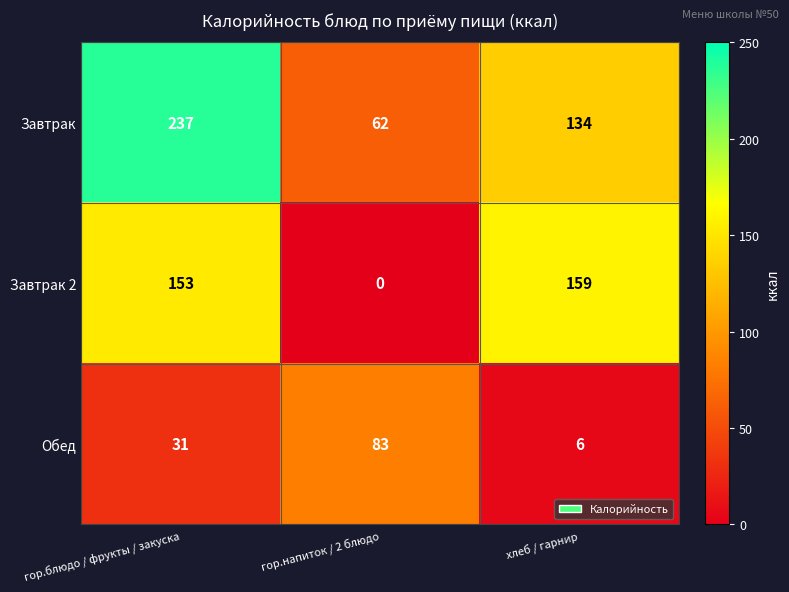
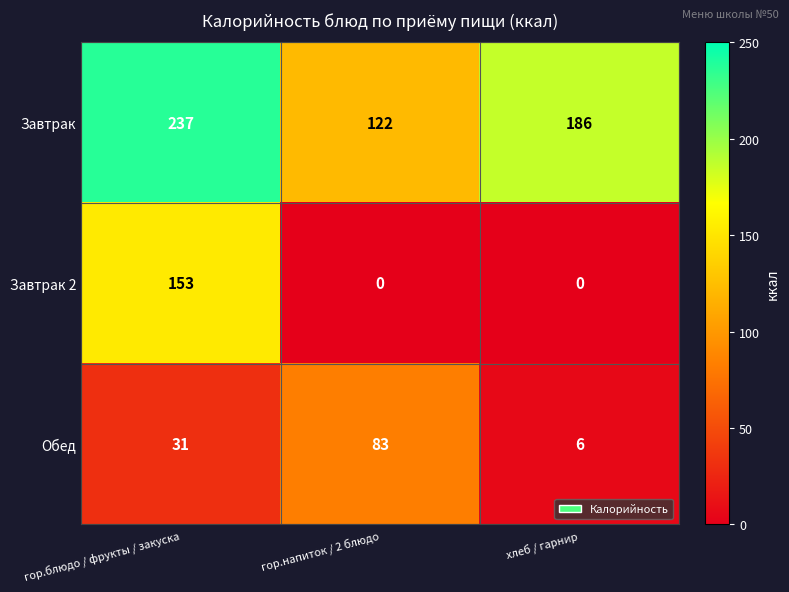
  {
    "Завтрак": {
      "гор.блюдо / фрукты / закуска": 237,
-     "гор.напиток / 2 блюдо": 62,
-     "хлеб / гарнир": 134
+     "гор.напиток / 2 блюдо": 122,
+     "хлеб / гарнир": 186
    },
    "Завтрак 2": {
      "гор.блюдо / фрукты / закуска": 153,
      "гор.напиток / 2 блюдо": 0,
-     "хлеб / гарнир": 159
+     "хлеб / гарнир": 0
    },
    "Обед": {
      "гор.блюдо / фрукты / закуска": 31,
      "гор.напиток / 2 блюдо": 83,
      "хлеб / гарнир": 6
    }
  }
